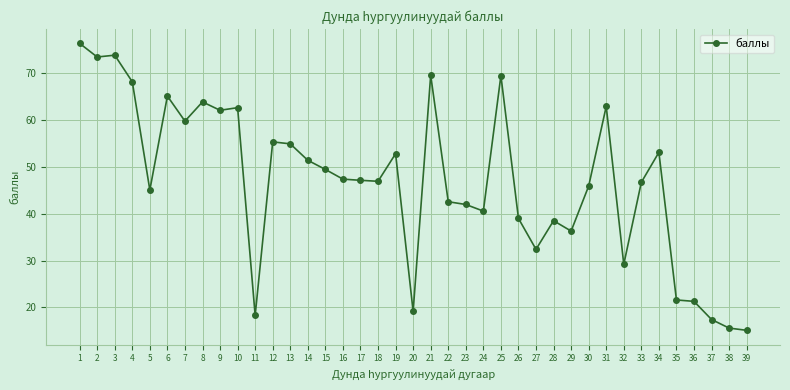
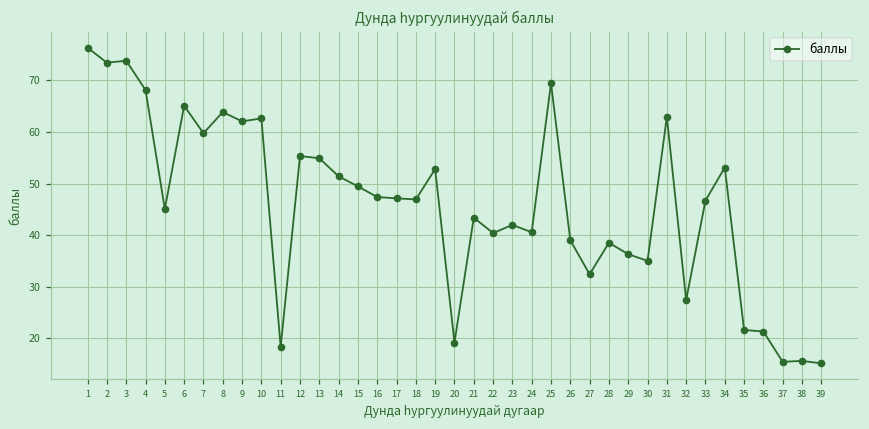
  {
    "1": 76,
    "2": 73,
    "3": 74,
    "4": 68,
    "5": 45,
    "6": 65,
    "7": 60,
    "8": 64,
    "9": 62,
    "10": 63,
    "11": 18,
    "12": 55,
    "13": 55,
    "14": 51,
    "15": 49,
    "16": 47,
    "17": 47,
    "18": 47,
    "19": 53,
    "20": 19,
-   "21": 70,
-   "22": 43,
+   "21": 43,
+   "22": 40,
    "23": 42,
    "24": 41,
    "25": 69,
    "26": 39,
    "27": 32,
    "28": 39,
    "29": 36,
-   "30": 46,
+   "30": 35,
    "31": 63,
-   "32": 29,
+   "32": 27,
    "33": 47,
    "34": 53,
    "35": 22,
    "36": 21,
-   "37": 17,
+   "37": 15,
    "38": 16,
    "39": 15
  }
